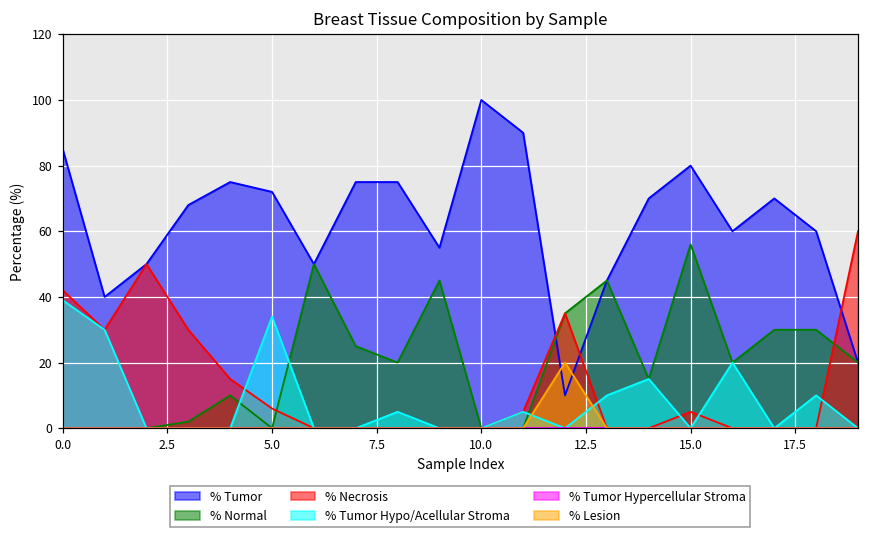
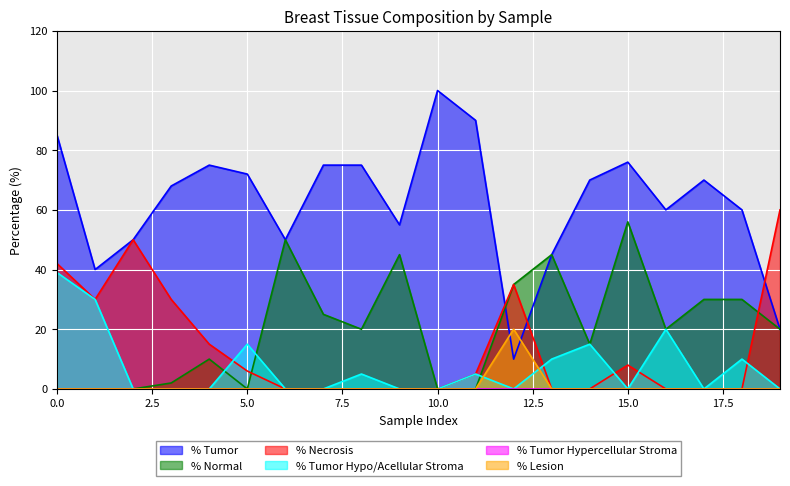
  {
    "% Tumor": {
      "0.0": 85,
      "5.0": 72,
      "10.0": 100,
-     "15.0": 80
+     "15.0": 76
    },
    "% Normal": {
      "15.0": 56
    },
    "% Necrosis": {
      "0.0": 42,
      "5.0": 6,
-     "15.0": 5
+     "15.0": 8
    },
    "% Tumor Hypo/Acellular Stroma": {
      "0.0": 39,
-     "5.0": 34
+     "5.0": 15
    }
  }
